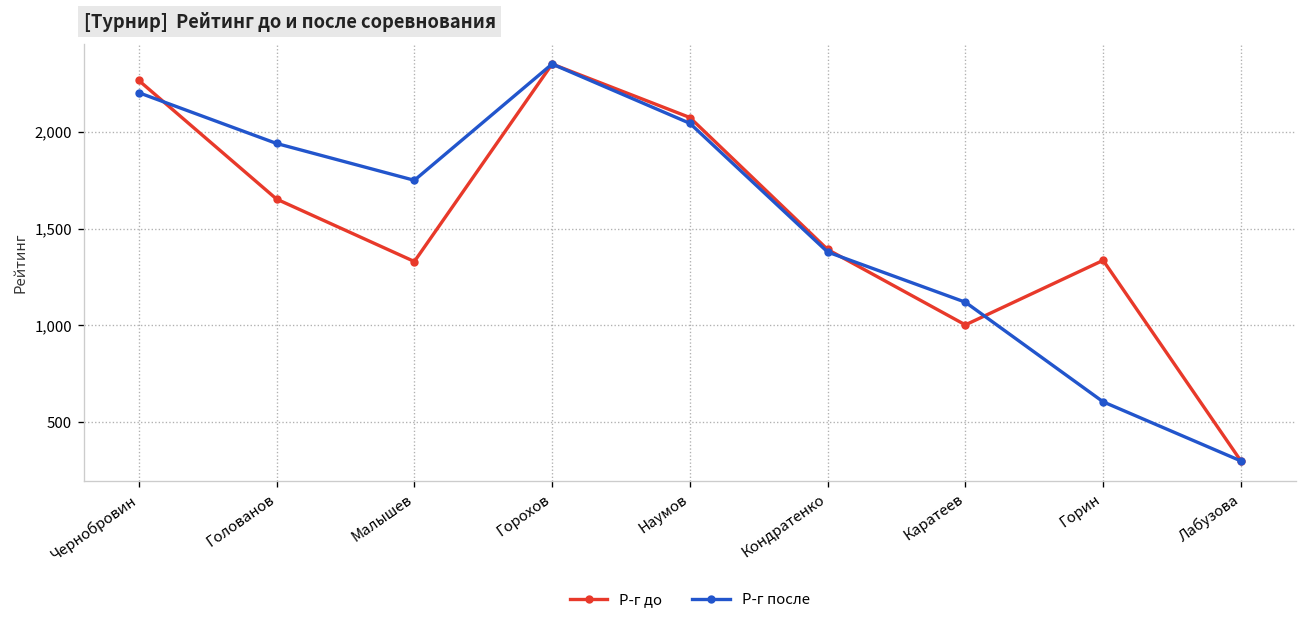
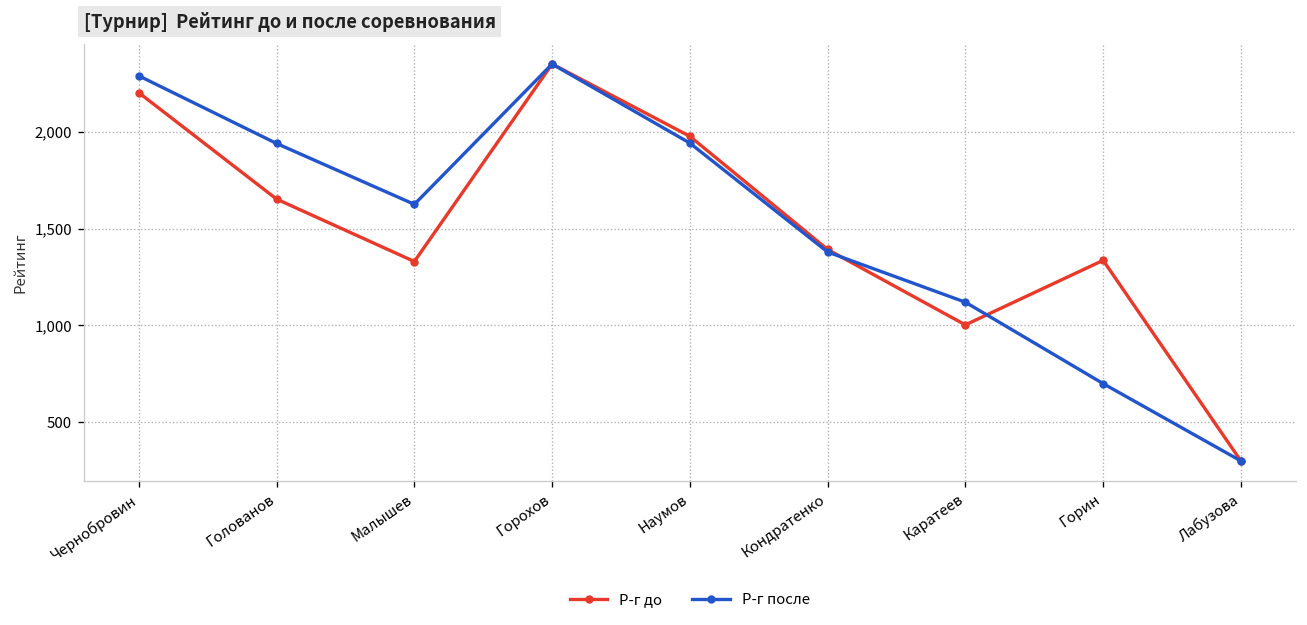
  {
    "Р-г до": {
-     "Чернобровин": "2,260",
+     "Чернобровин": "2,200",
      "Голованов": "1,650",
      "Малышев": "1,330",
-     "Наумов": "2,070",
+     "Наумов": "1,980",
      "Каратеев": "1,000",
      "Горин": "1,340"
    },
    "Р-г после": {
-     "Чернобровин": "2,200",
+     "Чернобровин": "2,290",
      "Голованов": "1,940",
-     "Малышев": "1,750",
-     "Наумов": "2,040",
+     "Малышев": "1,630",
+     "Наумов": "1,940",
      "Каратеев": "1,120",
-     "Горин": "610"
+     "Горин": "700"
    }
  }
